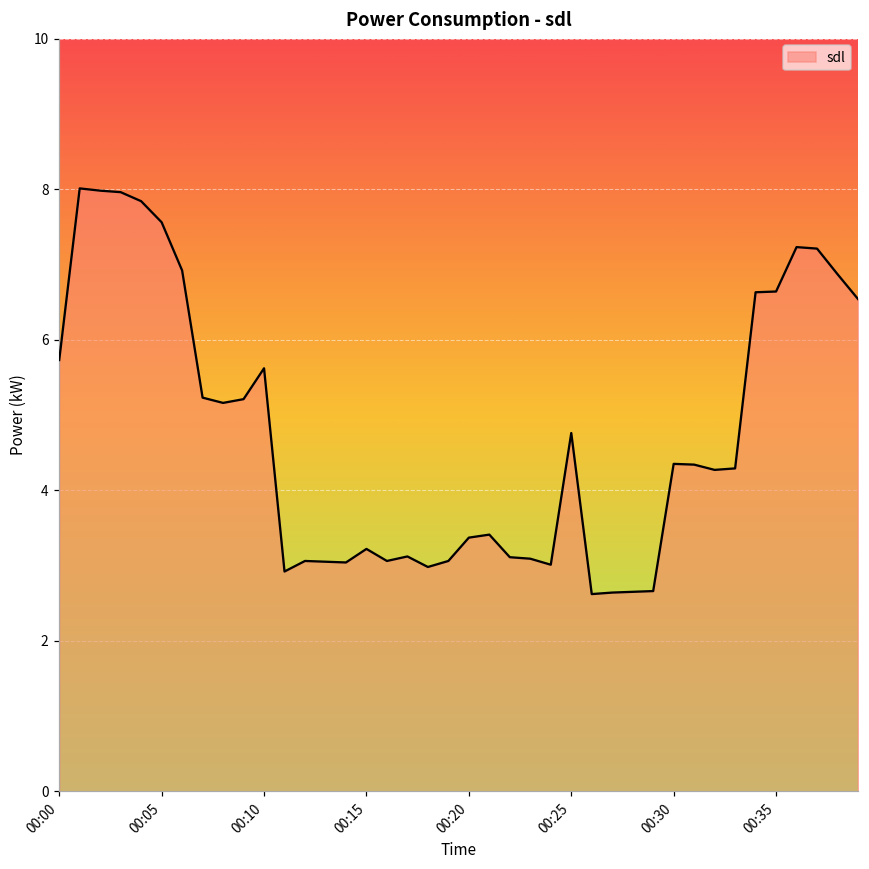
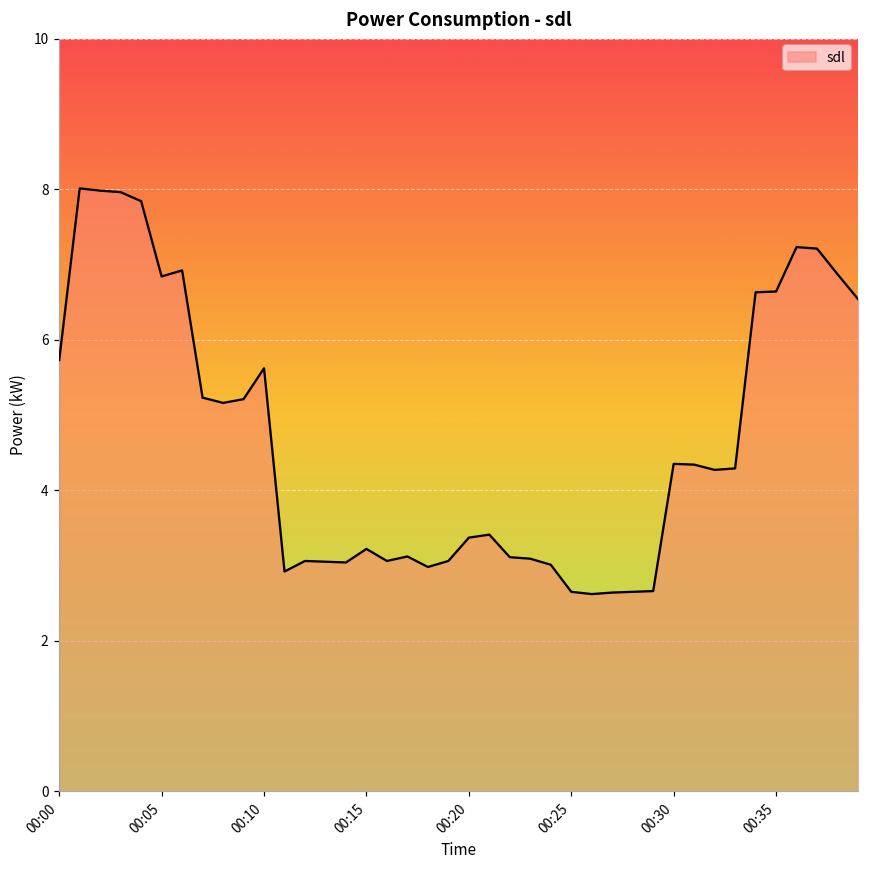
  {
    "00:00": 5.7,
-   "00:05": 7.6,
+   "00:05": 6.8,
    "00:10": 5.6,
    "00:15": 3.2,
    "00:20": 3.4,
-   "00:25": 4.8,
+   "00:25": 2.7,
    "00:30": 4.4,
    "00:35": 6.6
  }
